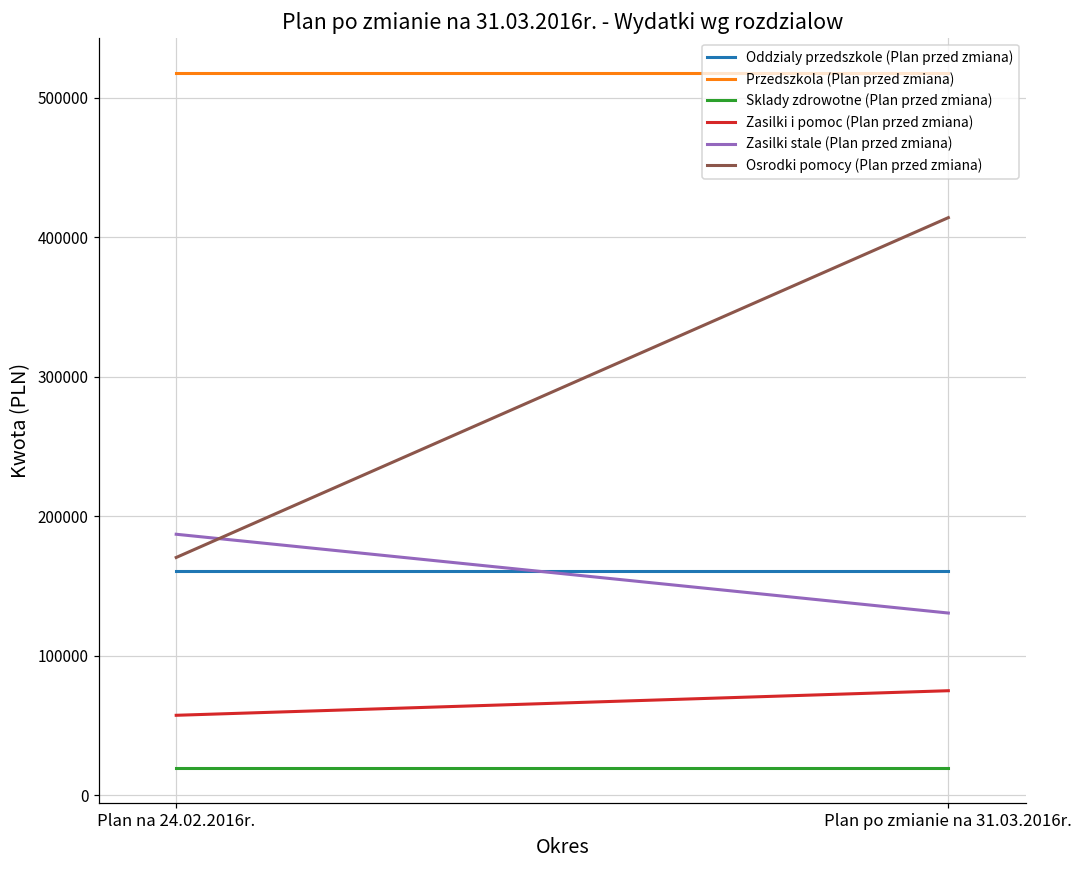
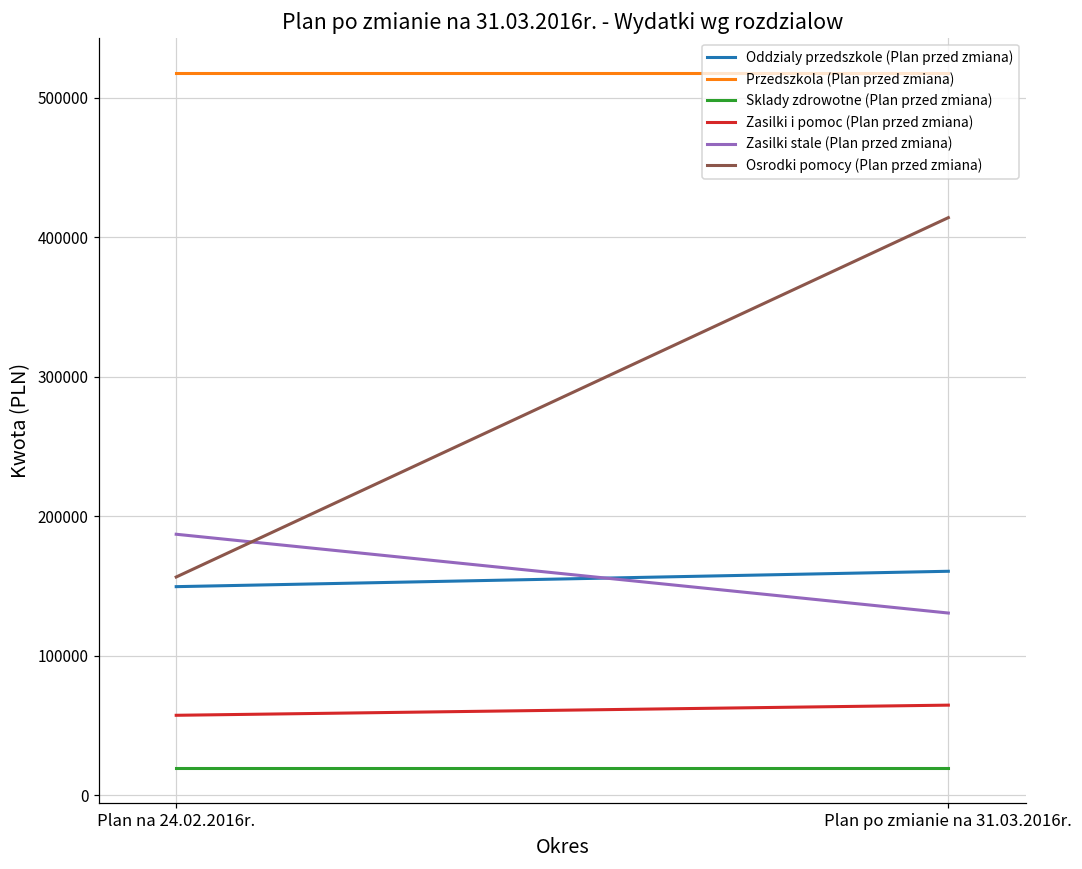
  {
    "Oddzialy przedszkole (Plan przed zmiana)": {
-     "Plan na 24.02.2016r.": 161000,
+     "Plan na 24.02.2016r.": 149000,
      "Plan po zmianie na 31.03.2016r.": 161000
    },
    "Przedszkola (Plan przed zmiana)": {
      "Plan na 24.02.2016r.": 518000
    },
    "Sklady zdrowotne (Plan przed zmiana)": {
      "Plan na 24.02.2016r.": 20000,
      "Plan po zmianie na 31.03.2016r.": 20000
    },
    "Zasilki i pomoc (Plan przed zmiana)": {
      "Plan na 24.02.2016r.": 57000,
-     "Plan po zmianie na 31.03.2016r.": 75000
+     "Plan po zmianie na 31.03.2016r.": 65000
    },
    "Zasilki stale (Plan przed zmiana)": {
      "Plan na 24.02.2016r.": 187000,
      "Plan po zmianie na 31.03.2016r.": 131000
    },
    "Osrodki pomocy (Plan przed zmiana)": {
-     "Plan na 24.02.2016r.": 170000,
+     "Plan na 24.02.2016r.": 156000,
      "Plan po zmianie na 31.03.2016r.": 414000
    }
  }
